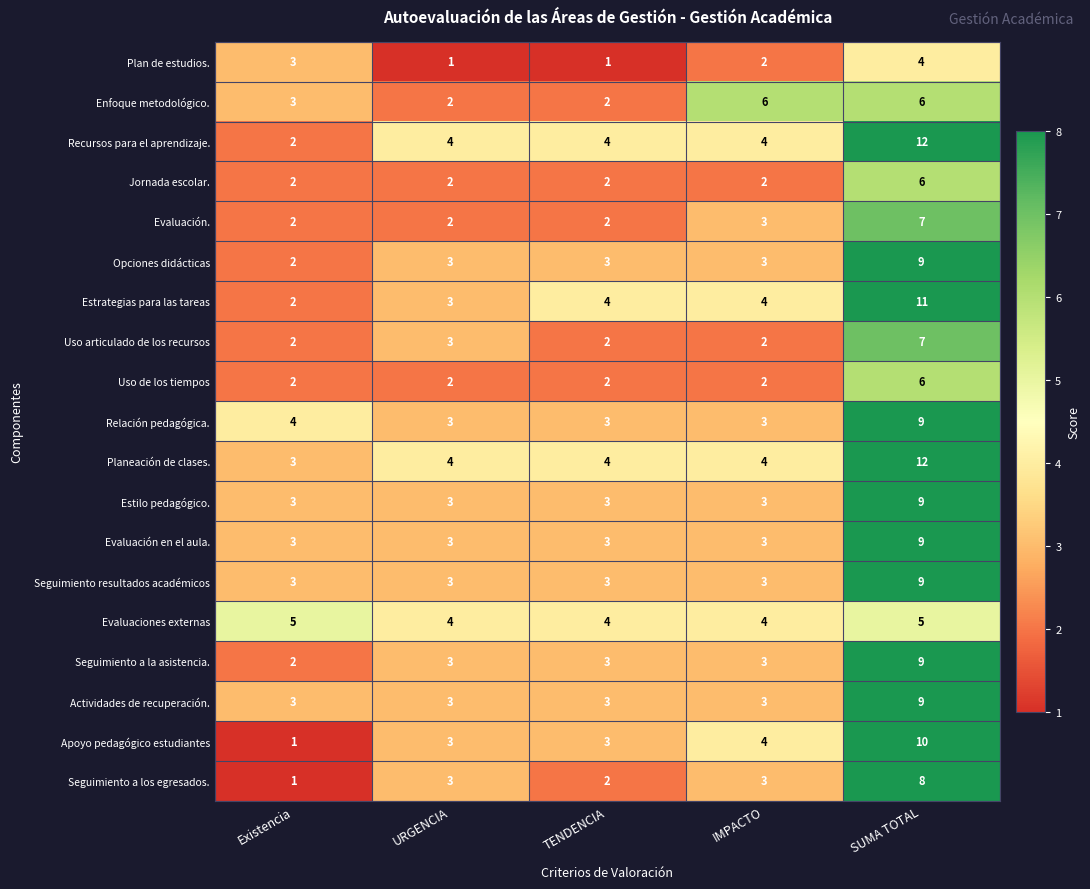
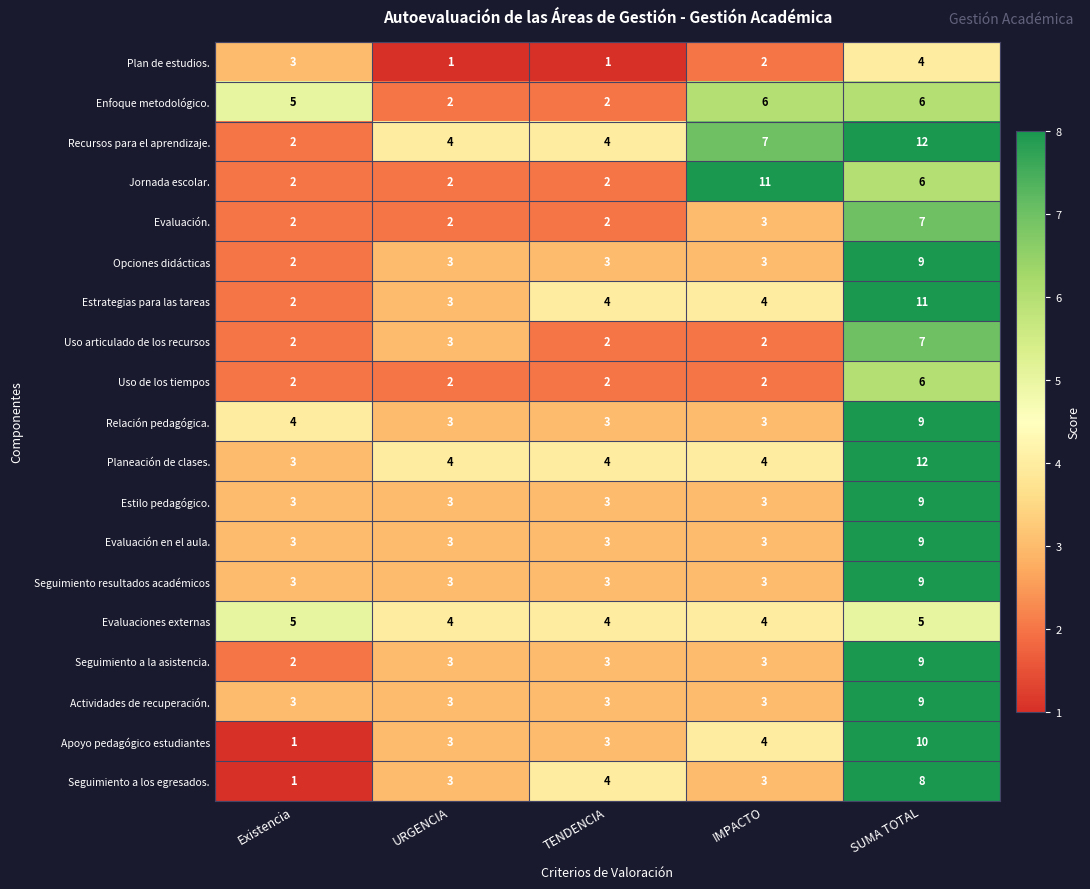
  {
    "Plan de estudios.": {
      "Existencia": 3,
      "URGENCIA": 1,
      "TENDENCIA": 1,
      "IMPACTO": 2,
      "SUMA TOTAL": 4
    },
    "Enfoque metodológico.": {
-     "Existencia": 3,
+     "Existencia": 5,
      "URGENCIA": 2,
      "TENDENCIA": 2,
      "IMPACTO": 6,
      "SUMA TOTAL": 6
    },
    "Recursos para el aprendizaje.": {
      "Existencia": 2,
      "URGENCIA": 4,
      "TENDENCIA": 4,
-     "IMPACTO": 4,
+     "IMPACTO": 7,
      "SUMA TOTAL": 12
    },
    "Jornada escolar.": {
      "Existencia": 2,
      "URGENCIA": 2,
      "TENDENCIA": 2,
-     "IMPACTO": 2,
+     "IMPACTO": 11,
      "SUMA TOTAL": 6
    },
    "Evaluación.": {
      "Existencia": 2,
      "URGENCIA": 2,
      "TENDENCIA": 2,
      "IMPACTO": 3,
      "SUMA TOTAL": 7
    },
    "Opciones didácticas": {
      "Existencia": 2,
      "URGENCIA": 3,
      "TENDENCIA": 3,
      "IMPACTO": 3,
      "SUMA TOTAL": 9
    },
    "Estrategias para las tareas": {
      "Existencia": 2,
      "URGENCIA": 3,
      "TENDENCIA": 4,
      "IMPACTO": 4,
      "SUMA TOTAL": 11
    },
    "Uso articulado de los recursos": {
      "Existencia": 2,
      "URGENCIA": 3,
      "TENDENCIA": 2,
      "IMPACTO": 2,
      "SUMA TOTAL": 7
    },
    "Uso de los tiempos": {
      "Existencia": 2,
      "URGENCIA": 2,
      "TENDENCIA": 2,
      "IMPACTO": 2,
      "SUMA TOTAL": 6
    },
    "Relación pedagógica.": {
      "Existencia": 4,
      "URGENCIA": 3,
      "TENDENCIA": 3,
      "IMPACTO": 3,
      "SUMA TOTAL": 9
    },
    "Planeación de clases.": {
      "Existencia": 3,
      "URGENCIA": 4,
      "TENDENCIA": 4,
      "IMPACTO": 4,
      "SUMA TOTAL": 12
    },
    "Estilo pedagógico.": {
      "Existencia": 3,
      "URGENCIA": 3,
      "TENDENCIA": 3,
      "IMPACTO": 3,
      "SUMA TOTAL": 9
    },
    "Evaluación en el aula.": {
      "Existencia": 3,
      "URGENCIA": 3,
      "TENDENCIA": 3,
      "IMPACTO": 3,
      "SUMA TOTAL": 9
    },
    "Seguimiento resultados académicos": {
      "Existencia": 3,
      "URGENCIA": 3,
      "TENDENCIA": 3,
      "IMPACTO": 3,
      "SUMA TOTAL": 9
    },
    "Evaluaciones externas": {
      "Existencia": 5,
      "URGENCIA": 4,
      "TENDENCIA": 4,
      "IMPACTO": 4,
      "SUMA TOTAL": 5
    },
    "Seguimiento a la asistencia.": {
      "Existencia": 2,
      "URGENCIA": 3,
      "TENDENCIA": 3,
      "IMPACTO": 3,
      "SUMA TOTAL": 9
    },
    "Actividades de recuperación.": {
      "Existencia": 3,
      "URGENCIA": 3,
      "TENDENCIA": 3,
      "IMPACTO": 3,
      "SUMA TOTAL": 9
    },
    "Apoyo pedagógico estudiantes": {
      "Existencia": 1,
      "URGENCIA": 3,
      "TENDENCIA": 3,
      "IMPACTO": 4,
      "SUMA TOTAL": 10
    },
    "Seguimiento a los egresados.": {
      "Existencia": 1,
      "URGENCIA": 3,
-     "TENDENCIA": 2,
+     "TENDENCIA": 4,
      "IMPACTO": 3,
      "SUMA TOTAL": 8
    }
  }
